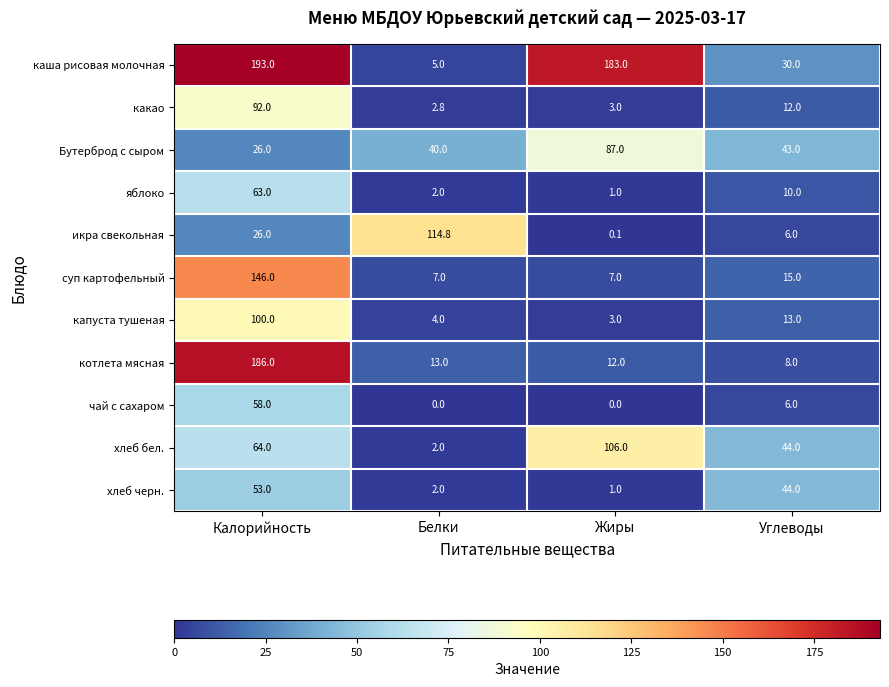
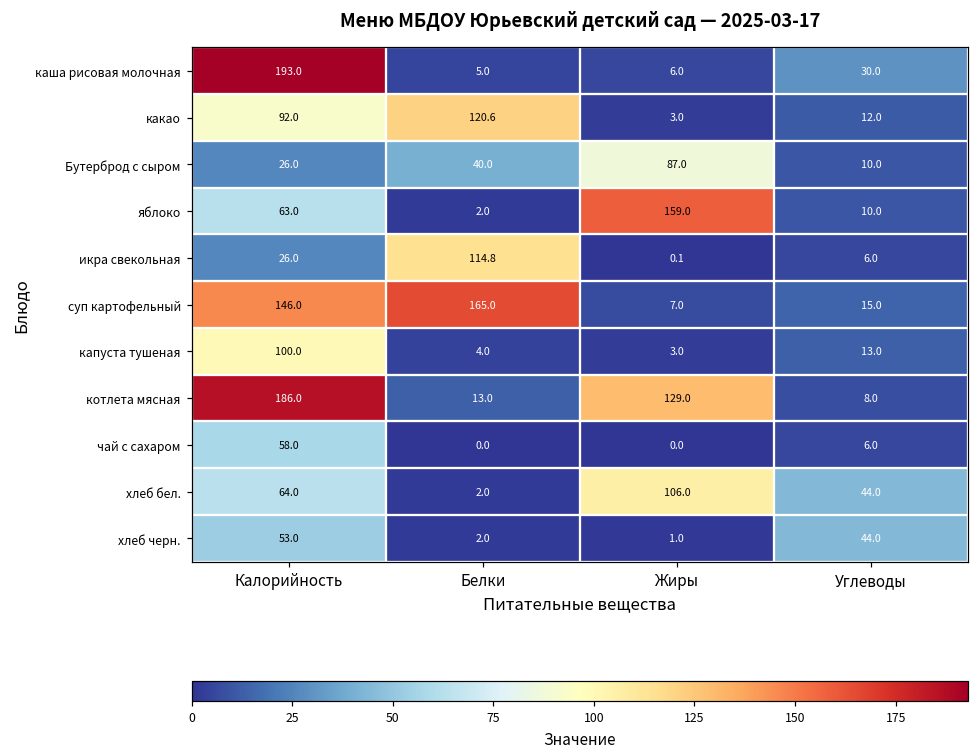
  {
    "каша рисовая молочная": {
      "Калорийность": 193.0,
      "Белки": 5.0,
-     "Жиры": 183.0,
+     "Жиры": 6.0,
      "Углеводы": 30.0
    },
    "какао": {
      "Калорийность": 92.0,
-     "Белки": 2.8,
+     "Белки": 120.6,
      "Жиры": 3.0,
      "Углеводы": 12.0
    },
    "Бутерброд с сыром": {
      "Калорийность": 26.0,
      "Белки": 40.0,
      "Жиры": 87.0,
-     "Углеводы": 43.0
+     "Углеводы": 10.0
    },
    "яблоко": {
      "Калорийность": 63.0,
      "Белки": 2.0,
-     "Жиры": 1.0,
+     "Жиры": 159.0,
      "Углеводы": 10.0
    },
    "икра свекольная": {
      "Калорийность": 26.0,
      "Белки": 114.8,
      "Жиры": 0.1,
      "Углеводы": 6.0
    },
    "суп картофельный": {
      "Калорийность": 146.0,
-     "Белки": 7.0,
+     "Белки": 165.0,
      "Жиры": 7.0,
      "Углеводы": 15.0
    },
    "капуста тушеная": {
      "Калорийность": 100.0,
      "Белки": 4.0,
      "Жиры": 3.0,
      "Углеводы": 13.0
    },
    "котлета мясная": {
      "Калорийность": 186.0,
      "Белки": 13.0,
-     "Жиры": 12.0,
+     "Жиры": 129.0,
      "Углеводы": 8.0
    },
    "чай с сахаром": {
      "Калорийность": 58.0,
      "Белки": 0.0,
      "Жиры": 0.0,
      "Углеводы": 6.0
    },
    "хлеб бел.": {
      "Калорийность": 64.0,
      "Белки": 2.0,
      "Жиры": 106.0,
      "Углеводы": 44.0
    },
    "хлеб черн.": {
      "Калорийность": 53.0,
      "Белки": 2.0,
      "Жиры": 1.0,
      "Углеводы": 44.0
    }
  }
